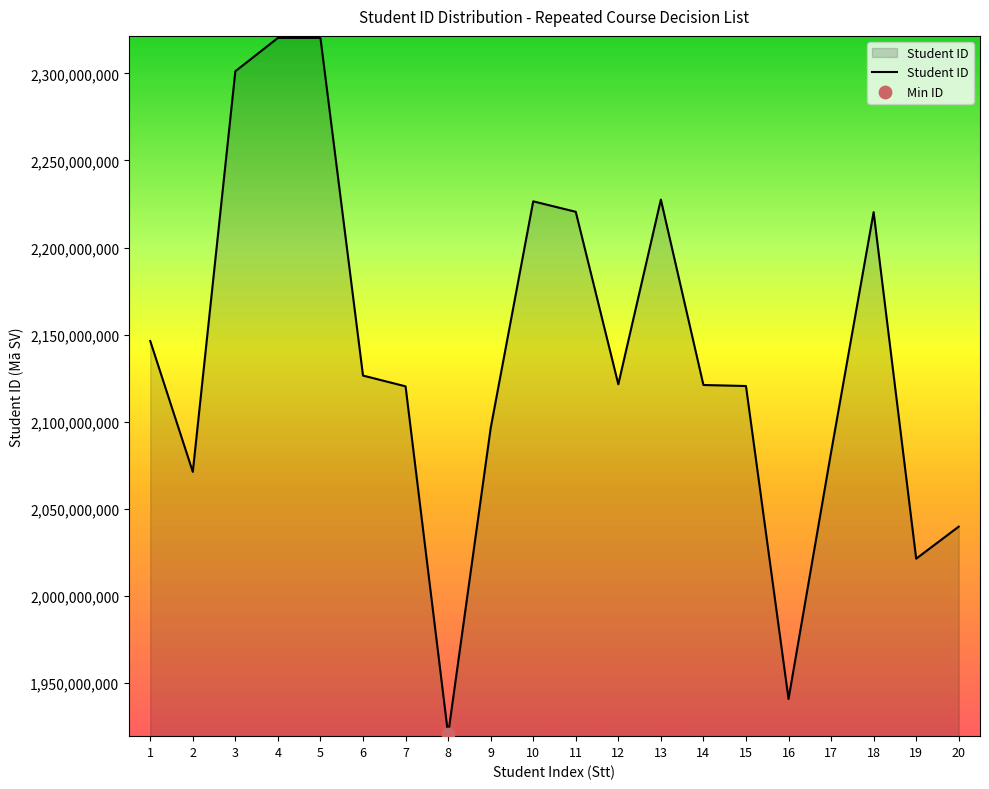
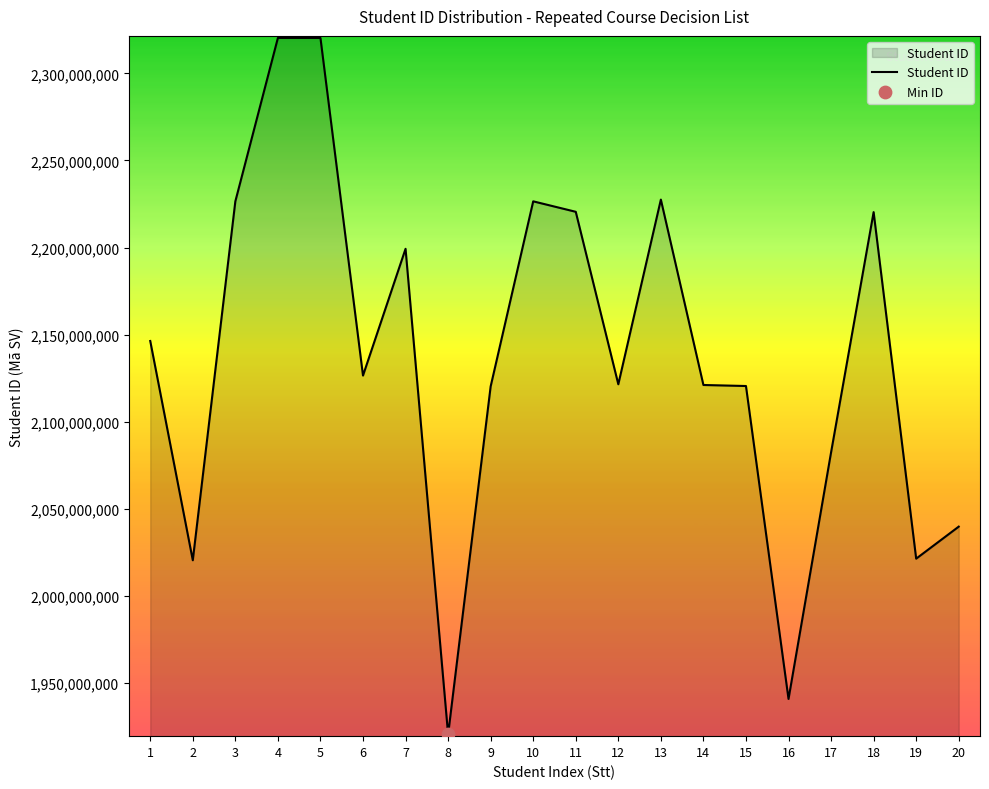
  {
    "Student ID": {
      "1": "2,146,000,000",
-     "2": "2,071,000,000",
-     "3": "2,301,000,000",
+     "2": "2,021,000,000",
+     "3": "2,227,000,000",
      "4": "2,320,000,000",
      "5": "2,320,000,000",
      "6": "2,127,000,000",
-     "7": "2,120,000,000",
-     "9": "2,096,000,000",
+     "7": "2,199,000,000",
+     "9": "2,120,000,000",
      "10": "2,227,000,000",
      "11": "2,221,000,000",
      "12": "2,122,000,000",
      "13": "2,228,000,000",
      "14": "2,121,000,000",
      "15": "2,121,000,000",
      "16": "1,941,000,000",
      "17": "2,082,000,000",
      "18": "2,220,000,000",
      "19": "2,021,000,000",
      "20": "2,040,000,000"
    }
  }
